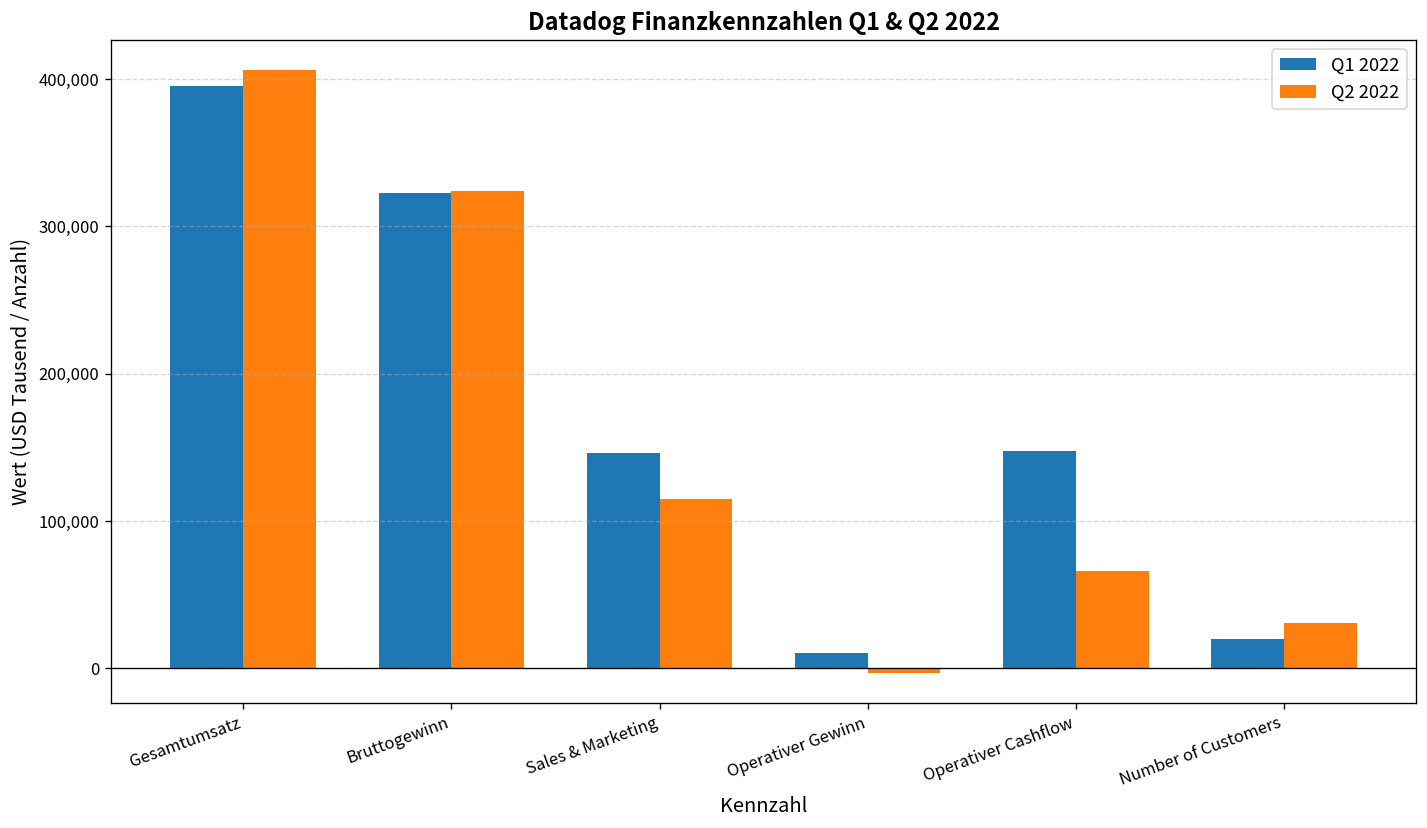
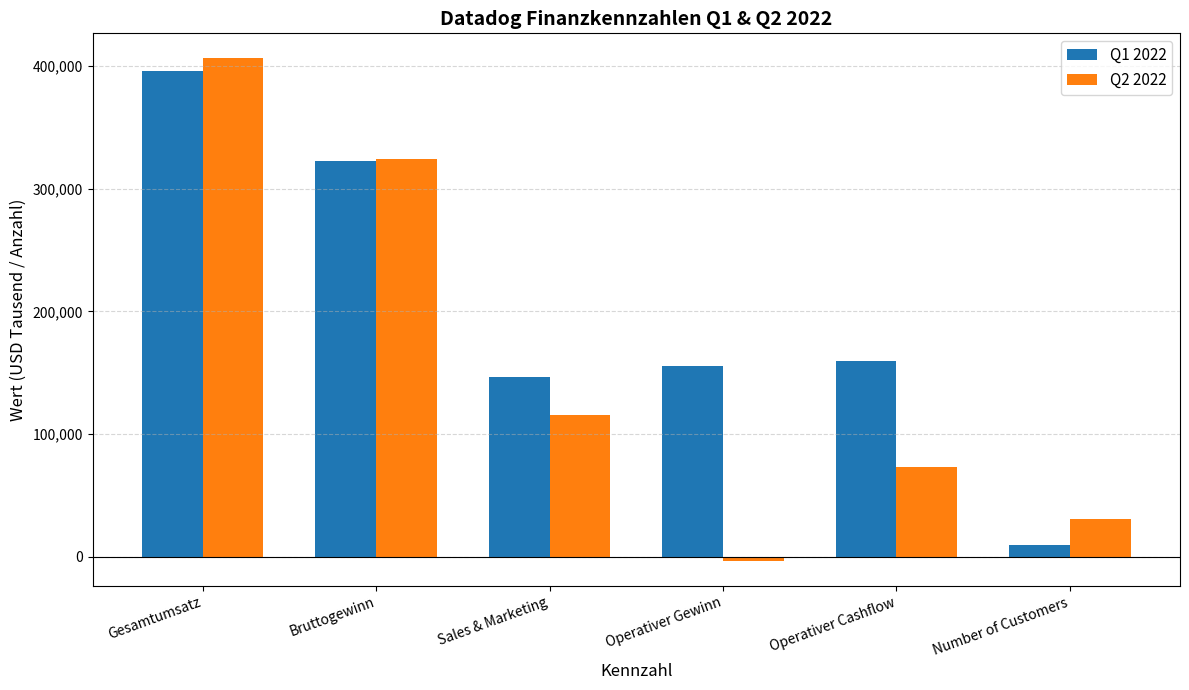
  {
    "Q1 2022": {
      "Gesamtumsatz": "396,000",
      "Bruttogewinn": "323,000",
      "Sales & Marketing": "146,000",
-     "Operativer Gewinn": "10,000",
-     "Operativer Cashflow": "147,000",
-     "Number of Customers": "20,000"
+     "Operativer Gewinn": "155,000",
+     "Operativer Cashflow": "160,000",
+     "Number of Customers": "10,000"
    },
    "Q2 2022": {
      "Gesamtumsatz": "406,000",
      "Bruttogewinn": "324,000",
      "Sales & Marketing": "115,000",
      "Operativer Gewinn": "-3,000",
-     "Operativer Cashflow": "66,000",
+     "Operativer Cashflow": "73,000",
      "Number of Customers": "31,000"
    }
  }
